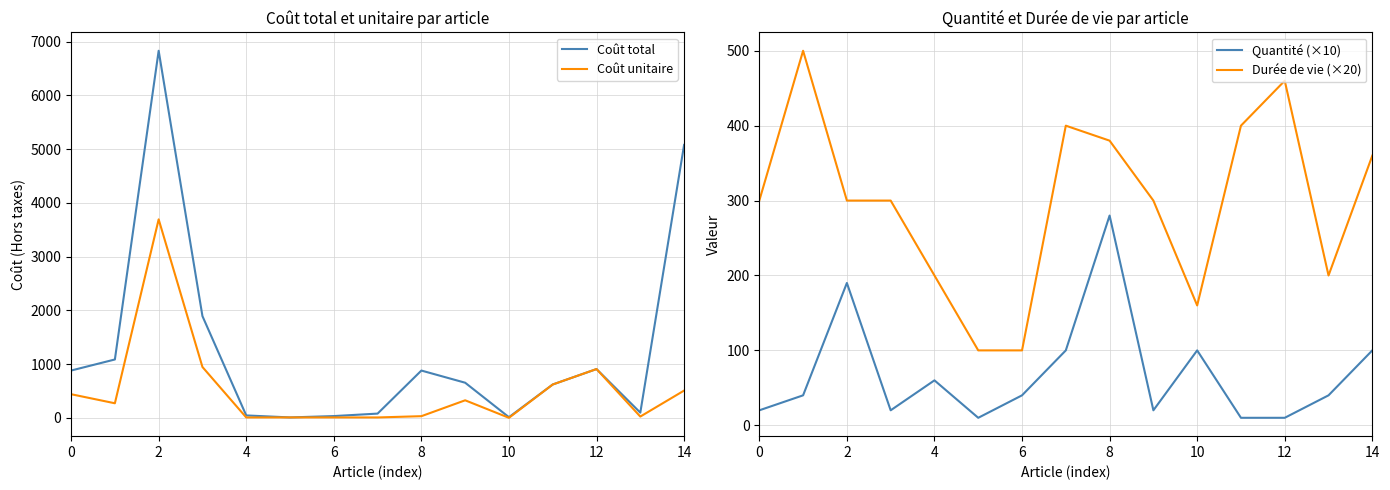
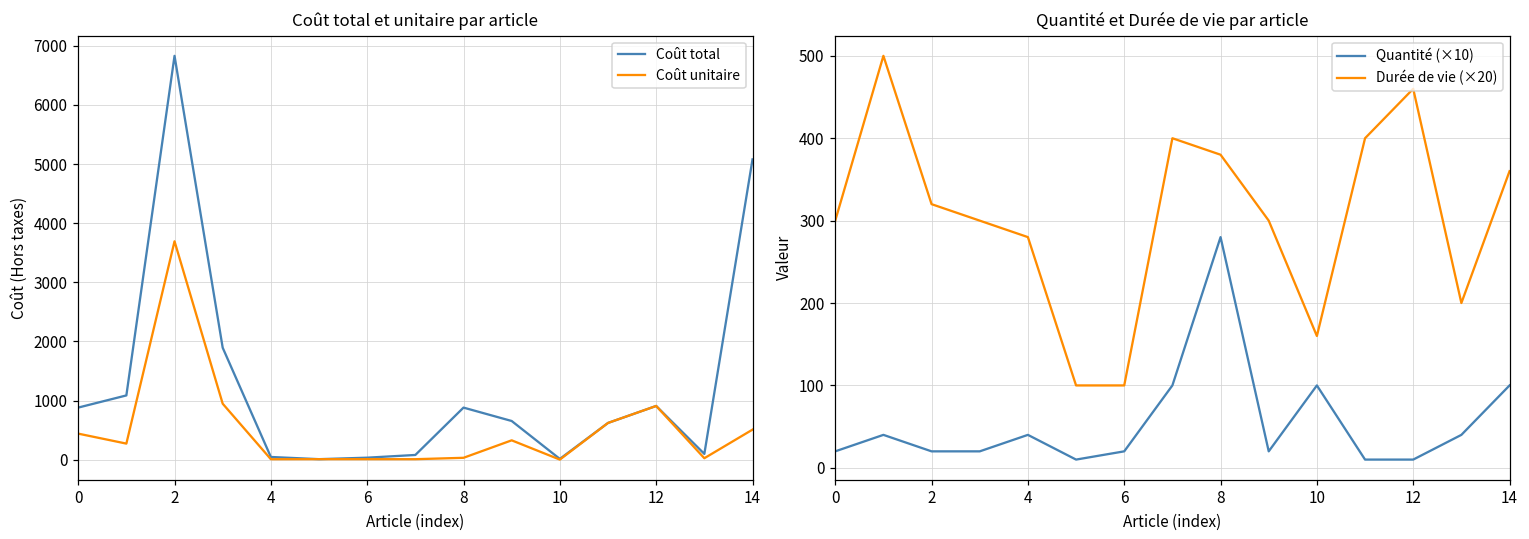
  {
    "Coût total et unitaire par article": {
      "Coût total": {
        "0": 900,
        "2": 6800,
        "8": 900,
        "14": 5100
      },
      "Coût unitaire": {
        "0": 400,
        "2": 3700,
        "8": 0,
        "14": 500
      }
    },
    "Quantité et Durée de vie par article": {
      "Quantité (×10)": {
        "0": 20,
-       "2": 190,
-       "4": 60,
-       "6": 40,
+       "2": 20,
+       "4": 40,
+       "6": 20,
        "8": 280,
        "10": 100,
        "12": 10,
        "14": 100
      },
      "Durée de vie (×20)": {
        "0": 300,
-       "2": 300,
-       "4": 200,
+       "2": 320,
+       "4": 280,
        "6": 100,
        "8": 380,
        "10": 160,
        "14": 360
      }
    }
  }
